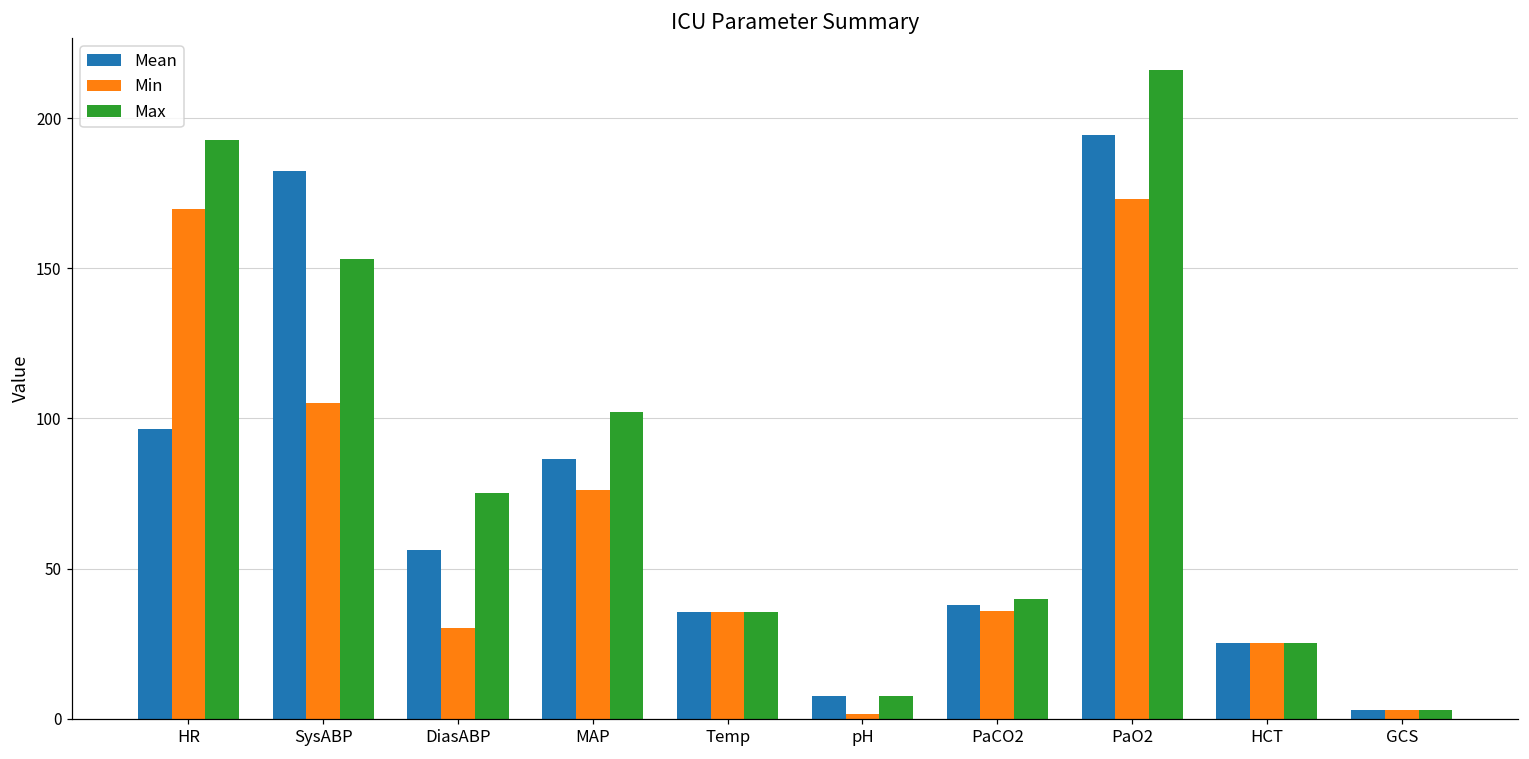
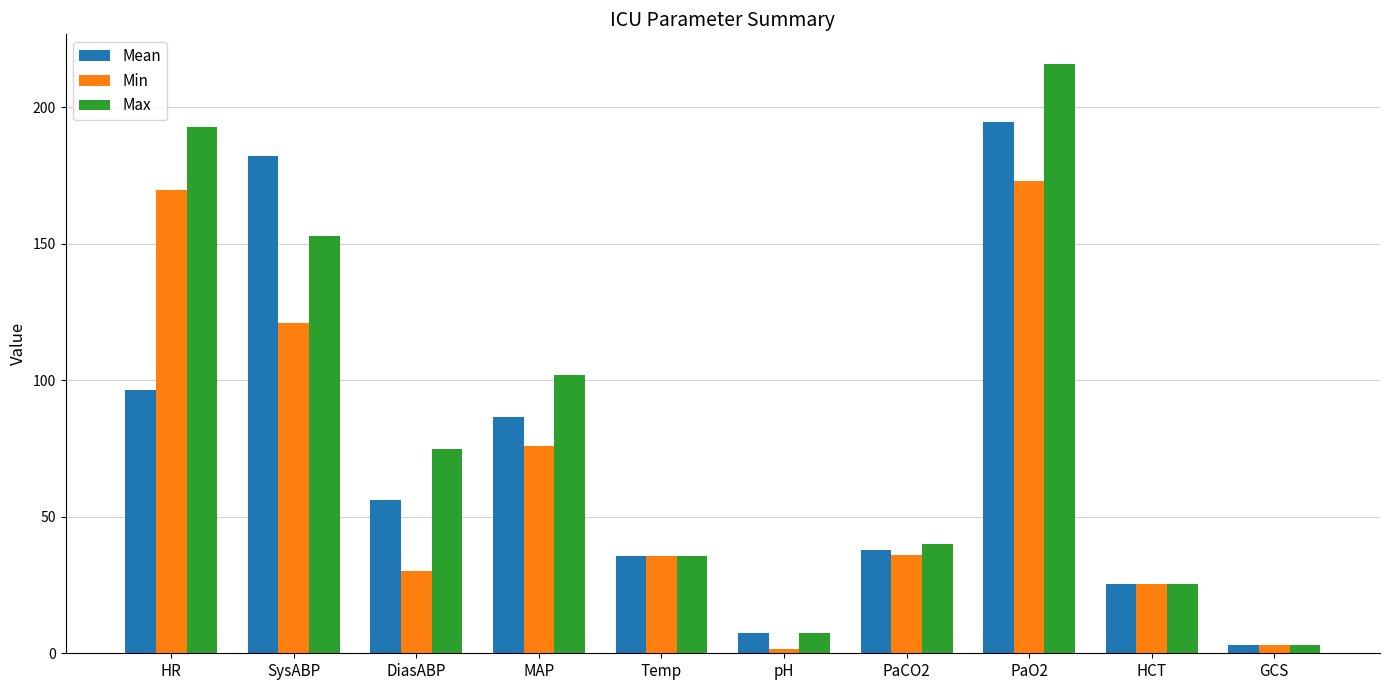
  {
    "Mean": {
      "HR": 97,
      "SysABP": 182,
      "DiasABP": 56,
      "MAP": 87,
      "Temp": 36,
      "pH": 7,
      "PaCO2": 38,
      "PaO2": 195,
      "HCT": 25,
      "GCS": 3
    },
    "Min": {
      "HR": 170,
-     "SysABP": 105,
+     "SysABP": 121,
      "DiasABP": 30,
      "MAP": 76,
      "Temp": 36,
      "pH": 2,
      "PaCO2": 36,
      "PaO2": 173,
      "HCT": 25,
      "GCS": 3
    },
    "Max": {
      "HR": 193,
      "SysABP": 153,
      "DiasABP": 75,
      "MAP": 102,
      "Temp": 36,
      "pH": 7,
      "PaCO2": 40,
      "PaO2": 216,
      "HCT": 25,
      "GCS": 3
    }
  }
